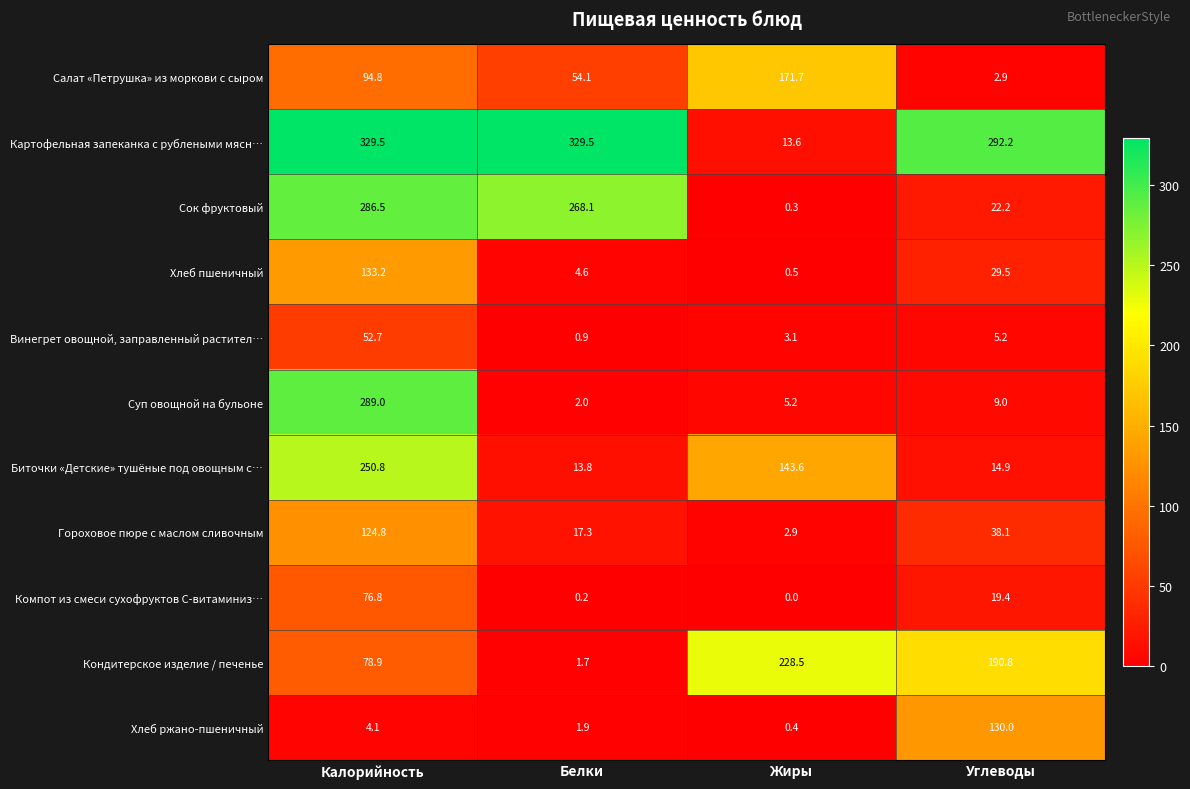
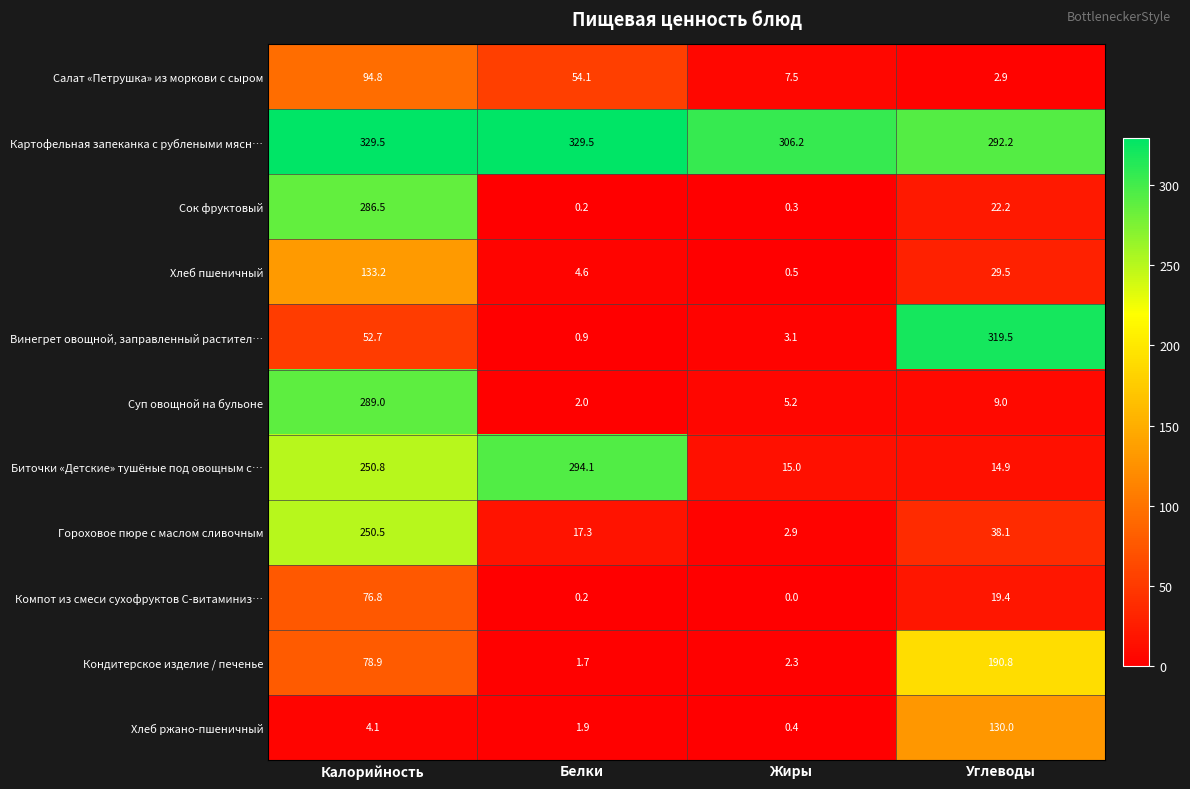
  {
    "Салат «Петрушка» из моркови с сыром": {
      "Калорийность": 94.8,
      "Белки": 54.1,
-     "Жиры": 171.7,
+     "Жиры": 7.5,
      "Углеводы": 2.9
    },
    "Картофельная запеканка с рублеными мясн…": {
      "Калорийность": 329.5,
      "Белки": 329.5,
-     "Жиры": 13.6,
+     "Жиры": 306.2,
      "Углеводы": 292.2
    },
    "Сок фруктовый": {
      "Калорийность": 286.5,
-     "Белки": 268.1,
+     "Белки": 0.2,
      "Жиры": 0.3,
      "Углеводы": 22.2
    },
    "Хлеб пшеничный": {
      "Калорийность": 133.2,
      "Белки": 4.6,
      "Жиры": 0.5,
      "Углеводы": 29.5
    },
    "Винегрет овощной, заправленный растител…": {
      "Калорийность": 52.7,
      "Белки": 0.9,
      "Жиры": 3.1,
-     "Углеводы": 5.2
+     "Углеводы": 319.5
    },
    "Суп овощной на бульоне": {
      "Калорийность": 289.0,
      "Белки": 2.0,
      "Жиры": 5.2,
      "Углеводы": 9.0
    },
    "Биточки «Детские» тушёные под овощным с…": {
      "Калорийность": 250.8,
-     "Белки": 13.8,
-     "Жиры": 143.6,
+     "Белки": 294.1,
+     "Жиры": 15.0,
      "Углеводы": 14.9
    },
    "Гороховое пюре с маслом сливочным": {
-     "Калорийность": 124.8,
+     "Калорийность": 250.5,
      "Белки": 17.3,
      "Жиры": 2.9,
      "Углеводы": 38.1
    },
    "Компот из смеси сухофруктов С-витаминиз…": {
      "Калорийность": 76.8,
      "Белки": 0.2,
      "Жиры": 0.0,
      "Углеводы": 19.4
    },
    "Кондитерское изделие / печенье": {
      "Калорийность": 78.9,
      "Белки": 1.7,
-     "Жиры": 228.5,
+     "Жиры": 2.3,
      "Углеводы": 190.8
    },
    "Хлеб ржано-пшеничный": {
      "Калорийность": 4.1,
      "Белки": 1.9,
      "Жиры": 0.4,
      "Углеводы": 130.0
    }
  }
